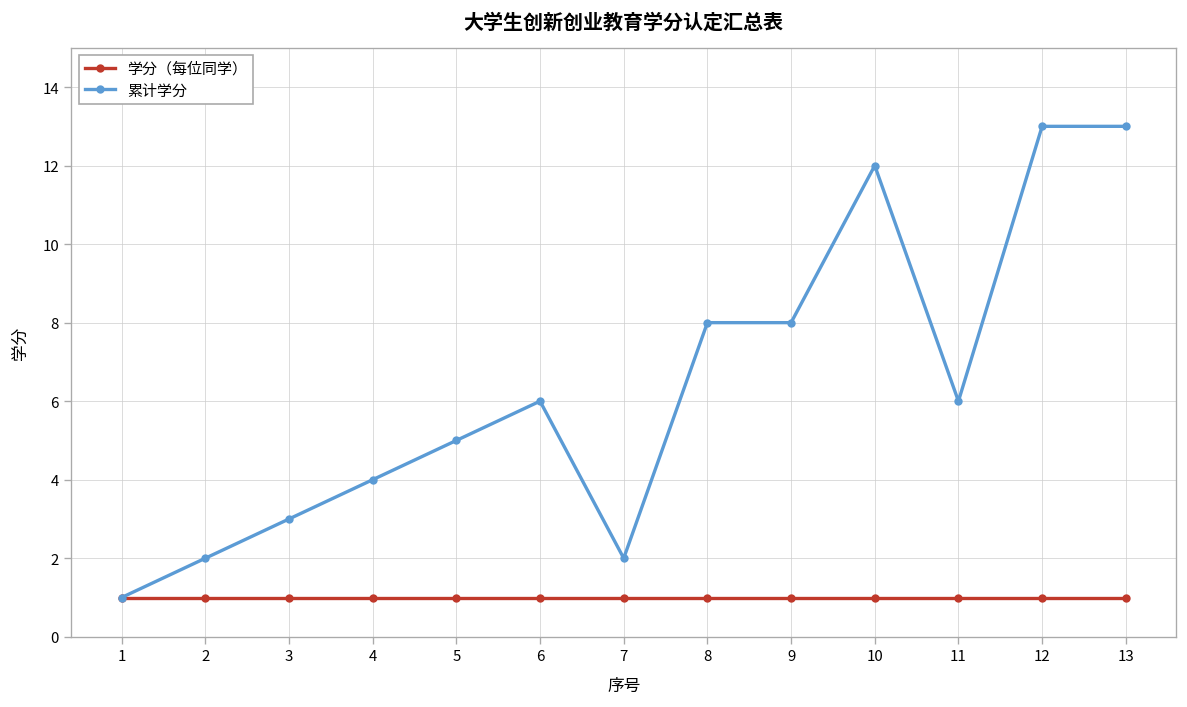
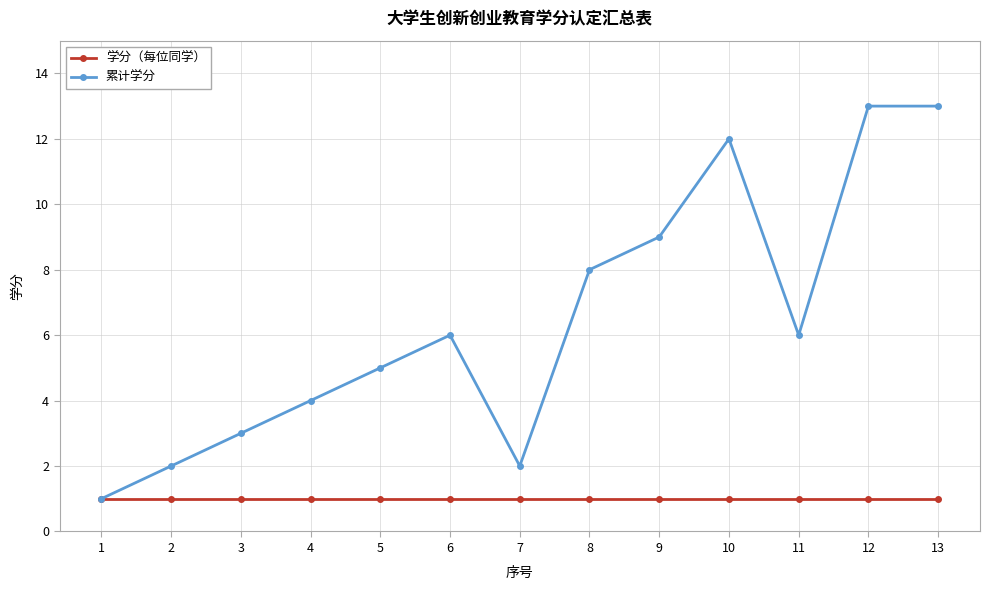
  {
    "学分（每位同学）": {
      "2": 1,
      "3": 1,
      "4": 1,
      "5": 1,
      "6": 1,
      "7": 1,
      "8": 1,
      "9": 1,
      "10": 1,
      "11": 1,
      "12": 1,
      "13": 1
    },
    "累计学分": {
      "2": 2,
      "3": 3,
      "4": 4,
      "5": 5,
      "6": 6,
      "7": 2,
      "8": 8,
-     "9": 8,
+     "9": 9,
      "10": 12,
      "11": 6,
      "12": 13,
      "13": 13
    }
  }
